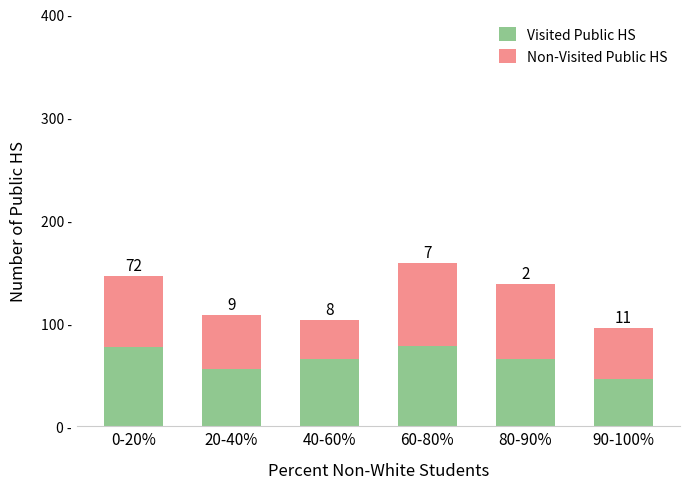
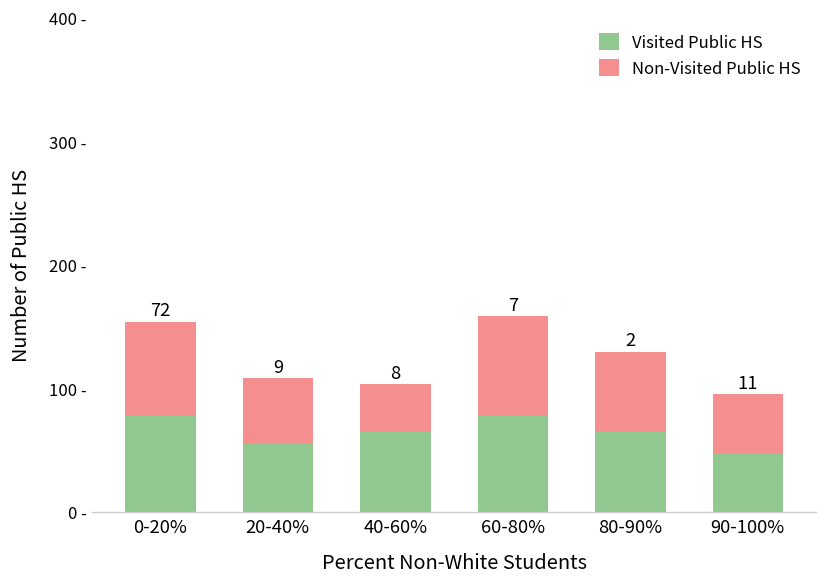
  {
    "Visited Public HS": {
      "0-20%": "77 -",
      "20-40%": "56 -",
      "40-60%": "65 -",
      "60-80%": "78 -",
      "80-90%": "65 -",
      "90-100%": "46 -"
    },
    "Non-Visited Public HS": {
-     "0-20%": "68 -",
-     "80-90%": "73 -"
+     "0-20%": "77 -",
+     "80-90%": "64 -"
    }
  }
